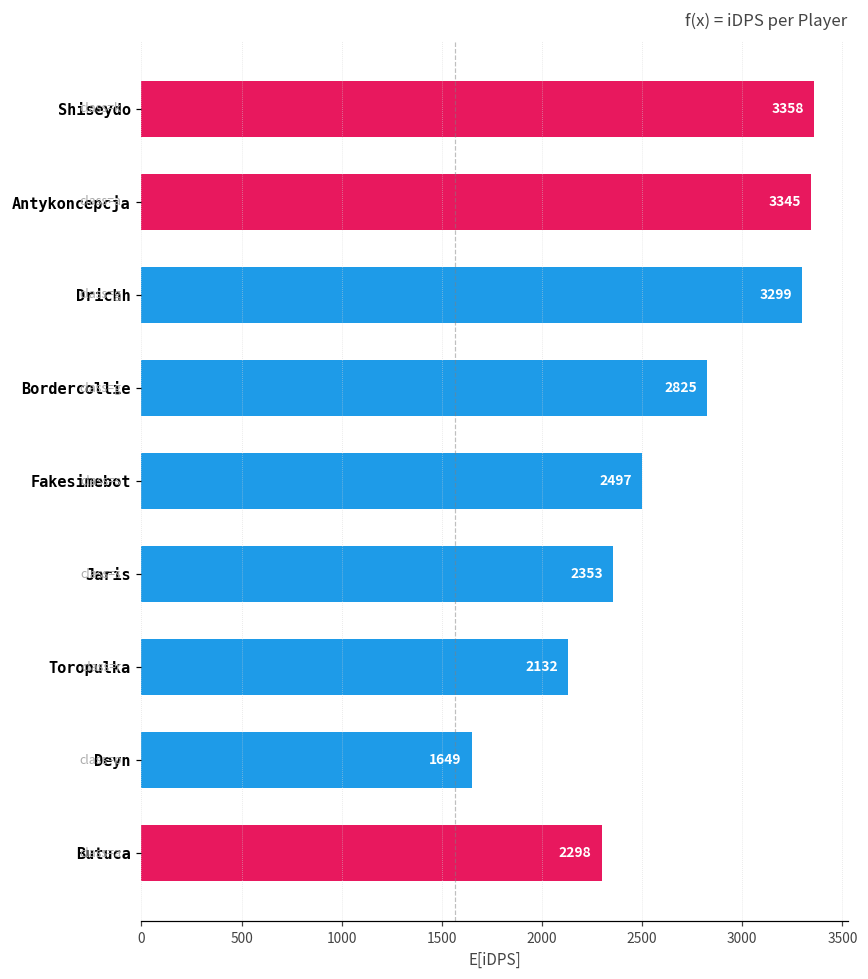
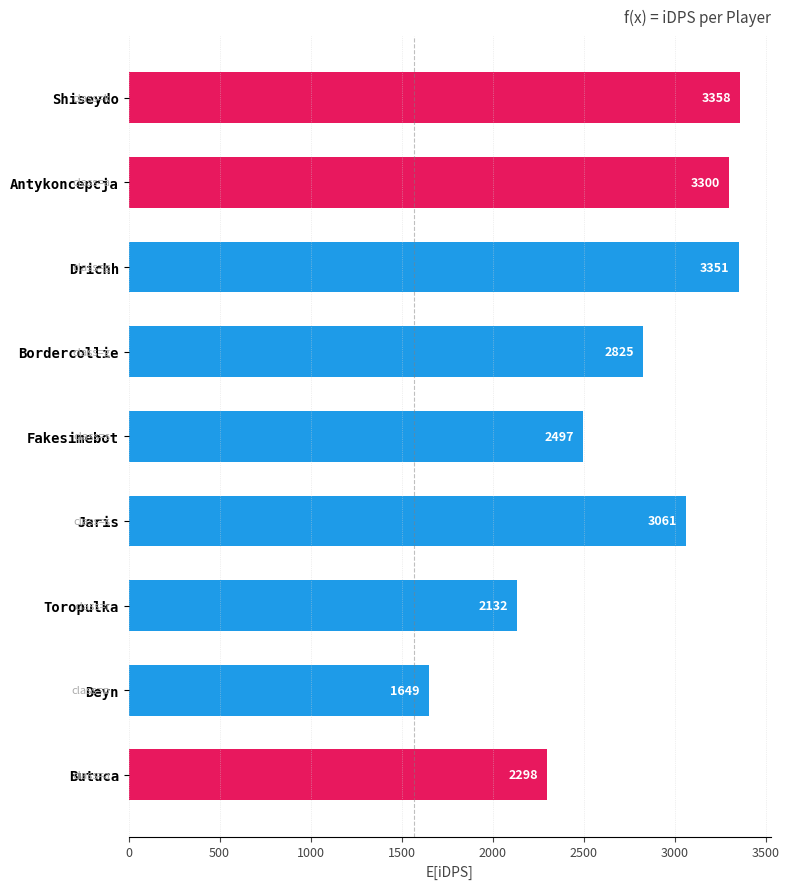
  {
    "Shiseydo": 3358,
-   "Antykoncepcja": 3345,
-   "Drichh": 3299,
+   "Antykoncepcja": 3300,
+   "Drichh": 3351,
    "Bordercollie": 2825,
    "Fakesimebot": 2497,
-   "Jaris": 2353,
+   "Jaris": 3061,
    "Toropulka": 2132,
    "Deyn": 1649,
    "Butuca": 2298
  }
